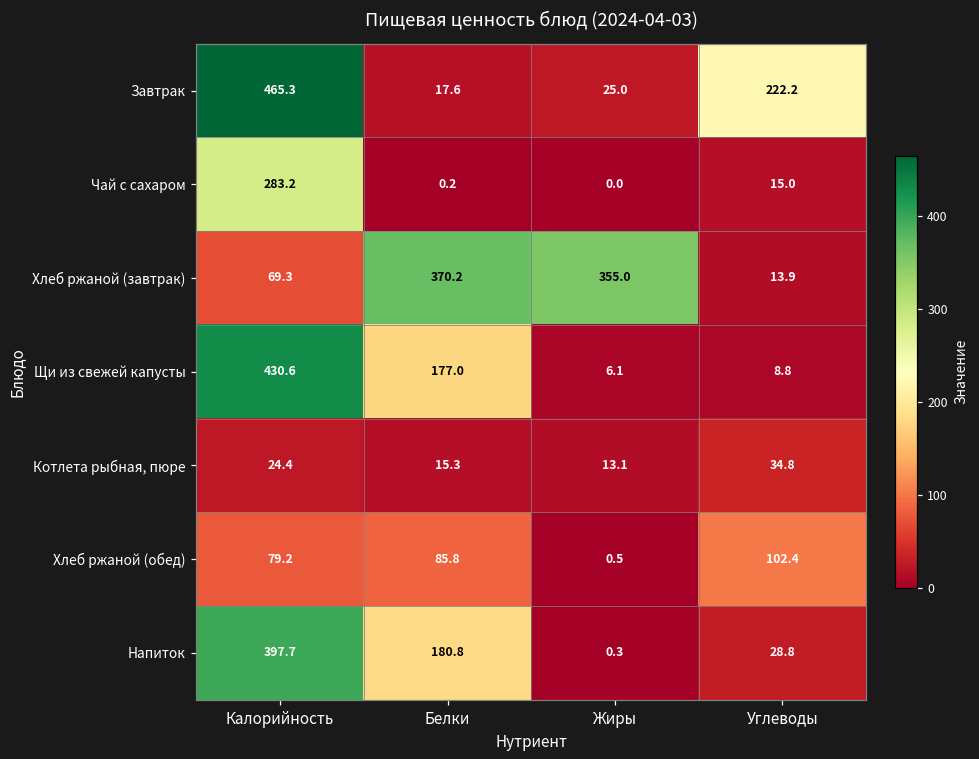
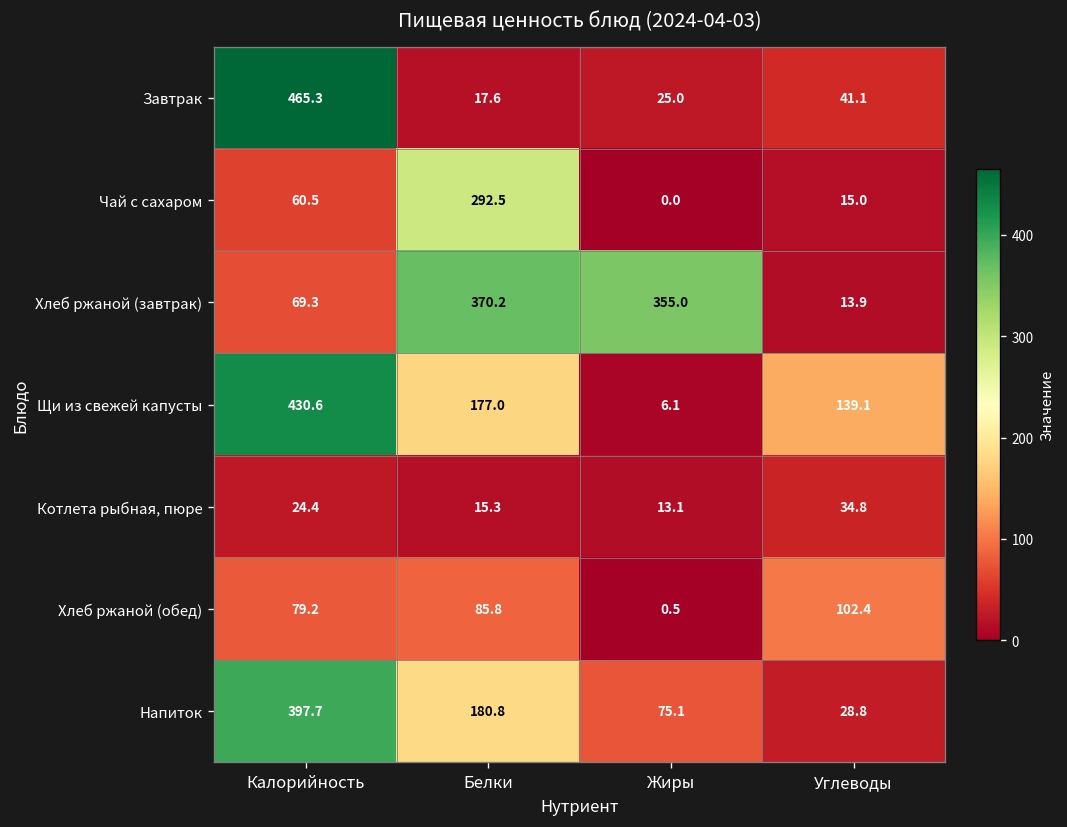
  {
    "Завтрак": {
      "Калорийность": 465.3,
      "Белки": 17.6,
      "Жиры": 25.0,
-     "Углеводы": 222.2
+     "Углеводы": 41.1
    },
    "Чай с сахаром": {
-     "Калорийность": 283.2,
-     "Белки": 0.2,
+     "Калорийность": 60.5,
+     "Белки": 292.5,
      "Жиры": 0.0,
      "Углеводы": 15.0
    },
    "Хлеб ржаной (завтрак)": {
      "Калорийность": 69.3,
      "Белки": 370.2,
      "Жиры": 355.0,
      "Углеводы": 13.9
    },
    "Щи из свежей капусты": {
      "Калорийность": 430.6,
      "Белки": 177.0,
      "Жиры": 6.1,
-     "Углеводы": 8.8
+     "Углеводы": 139.1
    },
    "Котлета рыбная, пюре": {
      "Калорийность": 24.4,
      "Белки": 15.3,
      "Жиры": 13.1,
      "Углеводы": 34.8
    },
    "Хлеб ржаной (обед)": {
      "Калорийность": 79.2,
      "Белки": 85.8,
      "Жиры": 0.5,
      "Углеводы": 102.4
    },
    "Напиток": {
      "Калорийность": 397.7,
      "Белки": 180.8,
-     "Жиры": 0.3,
+     "Жиры": 75.1,
      "Углеводы": 28.8
    }
  }
